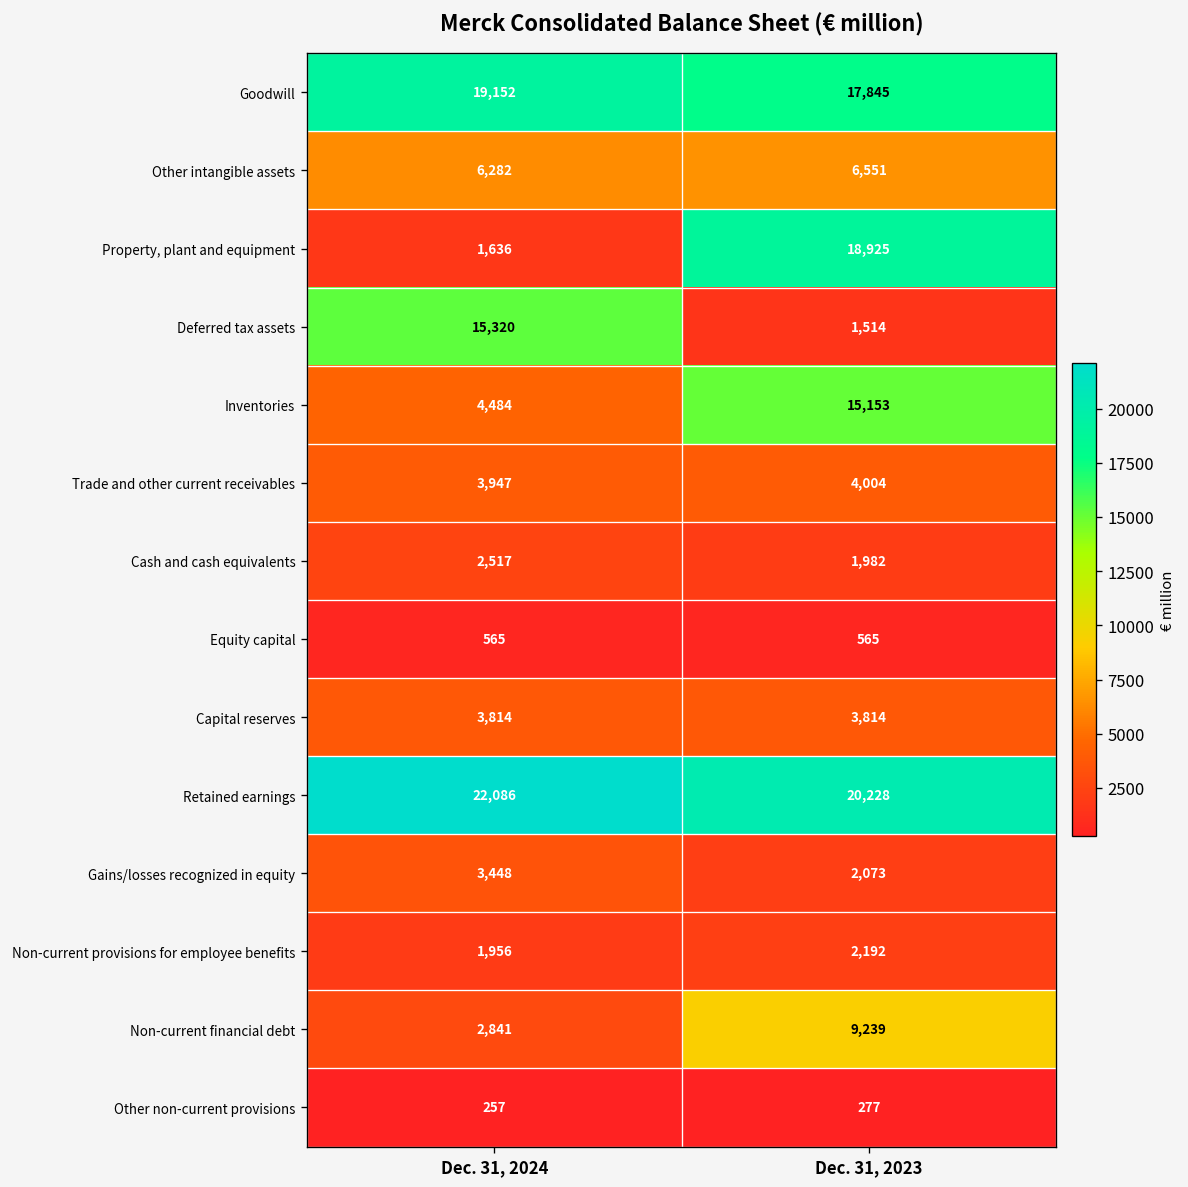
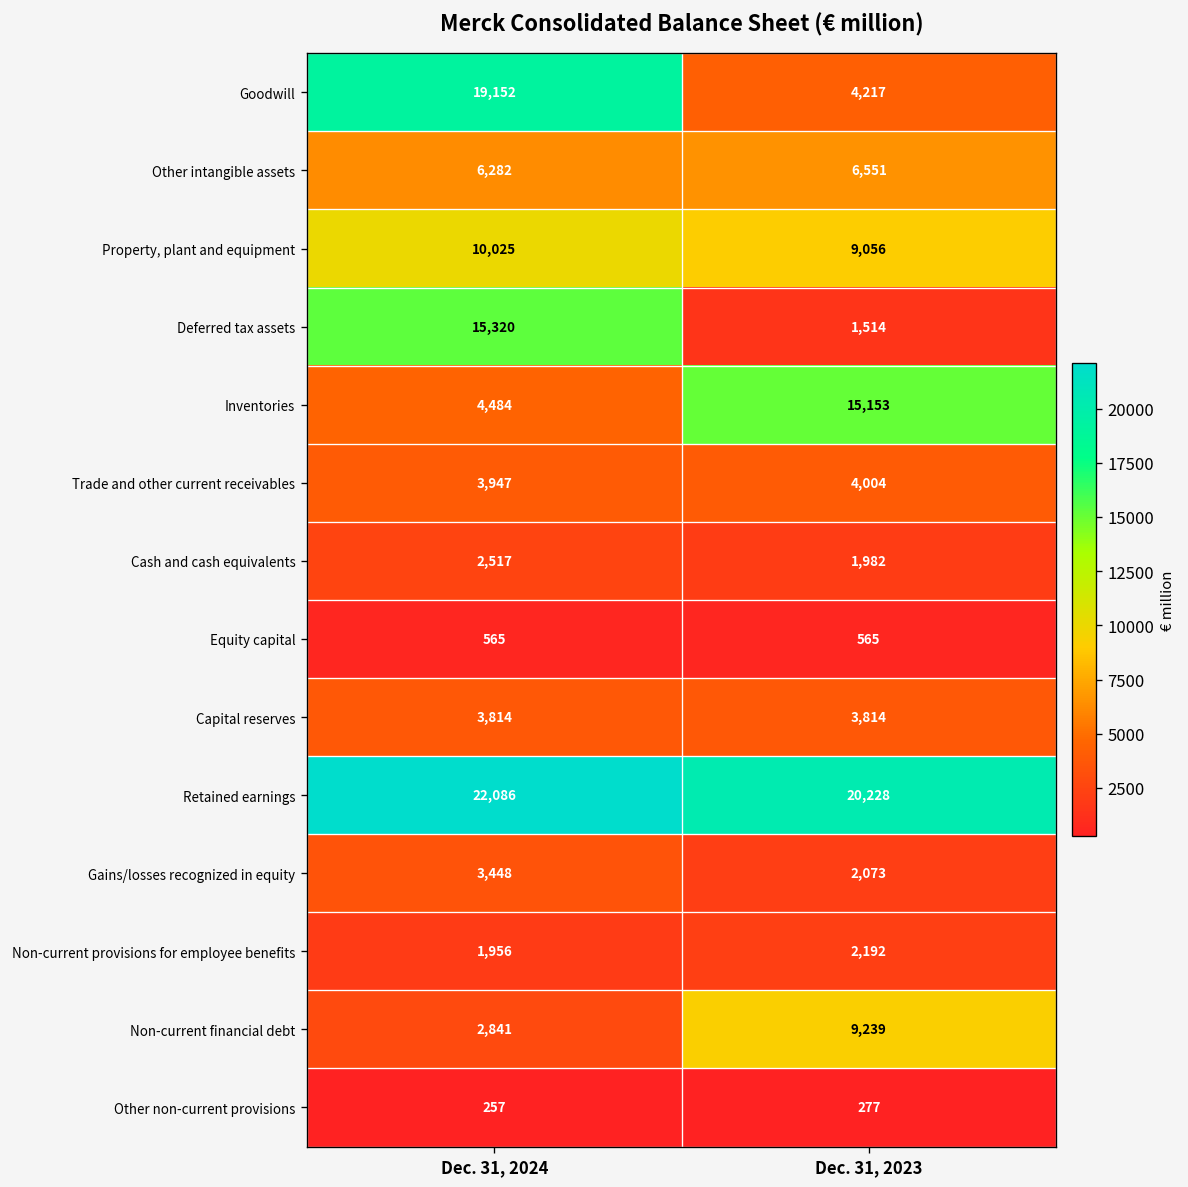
  {
    "Goodwill": {
      "Dec. 31, 2024": "19,152",
-     "Dec. 31, 2023": "17,845"
+     "Dec. 31, 2023": "4,217"
    },
    "Other intangible assets": {
      "Dec. 31, 2024": "6,282",
      "Dec. 31, 2023": "6,551"
    },
    "Property, plant and equipment": {
-     "Dec. 31, 2024": "1,636",
-     "Dec. 31, 2023": "18,925"
+     "Dec. 31, 2024": "10,025",
+     "Dec. 31, 2023": "9,056"
    },
    "Deferred tax assets": {
      "Dec. 31, 2024": "15,320",
      "Dec. 31, 2023": "1,514"
    },
    "Inventories": {
      "Dec. 31, 2024": "4,484",
      "Dec. 31, 2023": "15,153"
    },
    "Trade and other current receivables": {
      "Dec. 31, 2024": "3,947",
      "Dec. 31, 2023": "4,004"
    },
    "Cash and cash equivalents": {
      "Dec. 31, 2024": "2,517",
      "Dec. 31, 2023": "1,982"
    },
    "Equity capital": {
      "Dec. 31, 2024": "565",
      "Dec. 31, 2023": "565"
    },
    "Capital reserves": {
      "Dec. 31, 2024": "3,814",
      "Dec. 31, 2023": "3,814"
    },
    "Retained earnings": {
      "Dec. 31, 2024": "22,086",
      "Dec. 31, 2023": "20,228"
    },
    "Gains/losses recognized in equity": {
      "Dec. 31, 2024": "3,448",
      "Dec. 31, 2023": "2,073"
    },
    "Non-current provisions for employee benefits": {
      "Dec. 31, 2024": "1,956",
      "Dec. 31, 2023": "2,192"
    },
    "Non-current financial debt": {
      "Dec. 31, 2024": "2,841",
      "Dec. 31, 2023": "9,239"
    },
    "Other non-current provisions": {
      "Dec. 31, 2024": "257",
      "Dec. 31, 2023": "277"
    }
  }
